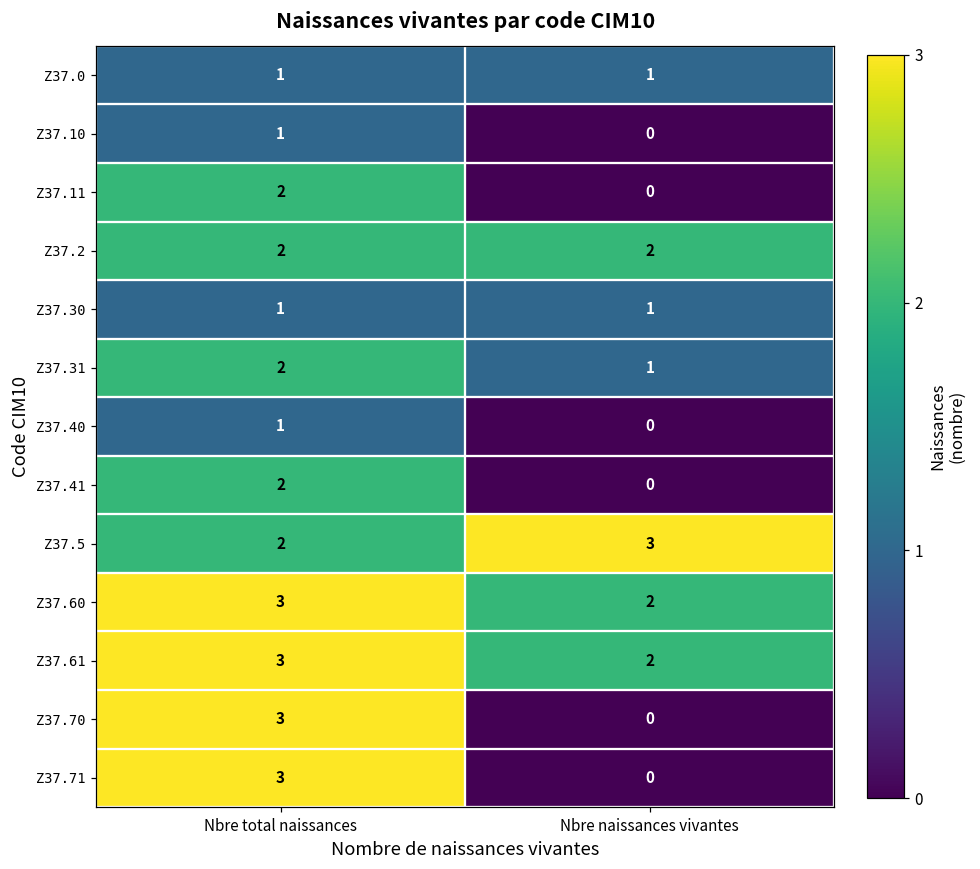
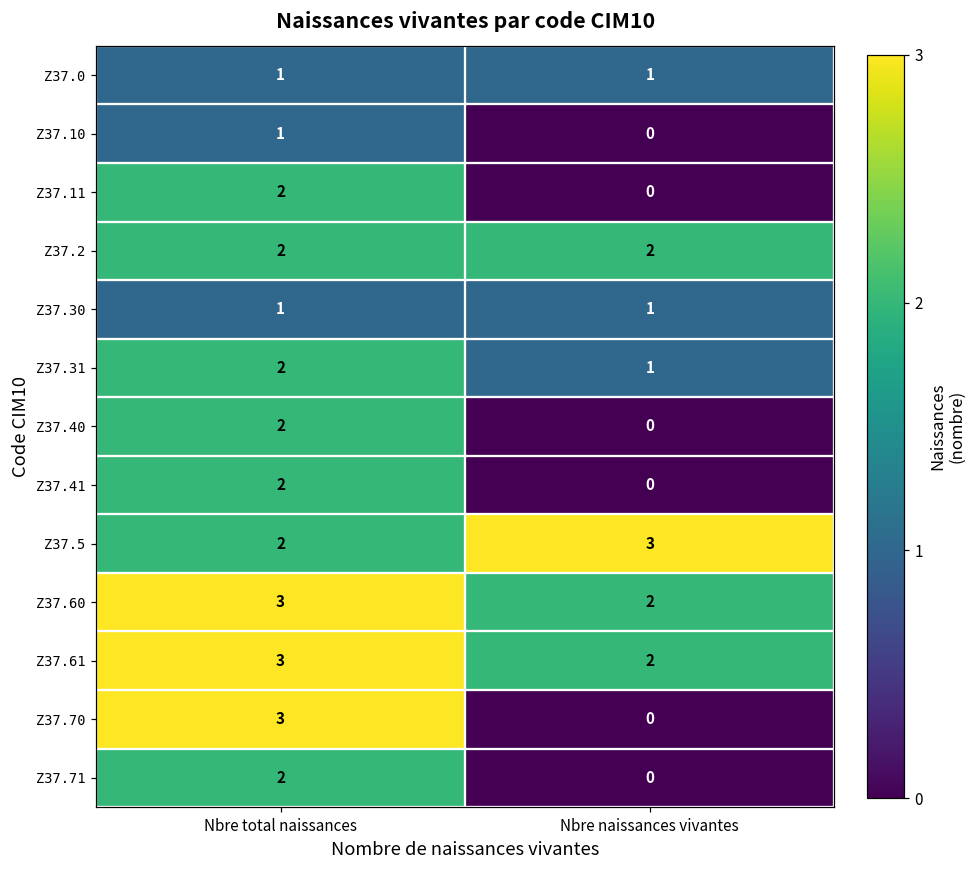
  {
    "Z37.0": {
      "Nbre total naissances": 1,
      "Nbre naissances vivantes": 1
    },
    "Z37.10": {
      "Nbre total naissances": 1,
      "Nbre naissances vivantes": 0
    },
    "Z37.11": {
      "Nbre total naissances": 2,
      "Nbre naissances vivantes": 0
    },
    "Z37.2": {
      "Nbre total naissances": 2,
      "Nbre naissances vivantes": 2
    },
    "Z37.30": {
      "Nbre total naissances": 1,
      "Nbre naissances vivantes": 1
    },
    "Z37.31": {
      "Nbre total naissances": 2,
      "Nbre naissances vivantes": 1
    },
    "Z37.40": {
-     "Nbre total naissances": 1,
+     "Nbre total naissances": 2,
      "Nbre naissances vivantes": 0
    },
    "Z37.41": {
      "Nbre total naissances": 2,
      "Nbre naissances vivantes": 0
    },
    "Z37.5": {
      "Nbre total naissances": 2,
      "Nbre naissances vivantes": 3
    },
    "Z37.60": {
      "Nbre total naissances": 3,
      "Nbre naissances vivantes": 2
    },
    "Z37.61": {
      "Nbre total naissances": 3,
      "Nbre naissances vivantes": 2
    },
    "Z37.70": {
      "Nbre total naissances": 3,
      "Nbre naissances vivantes": 0
    },
    "Z37.71": {
-     "Nbre total naissances": 3,
+     "Nbre total naissances": 2,
      "Nbre naissances vivantes": 0
    }
  }
